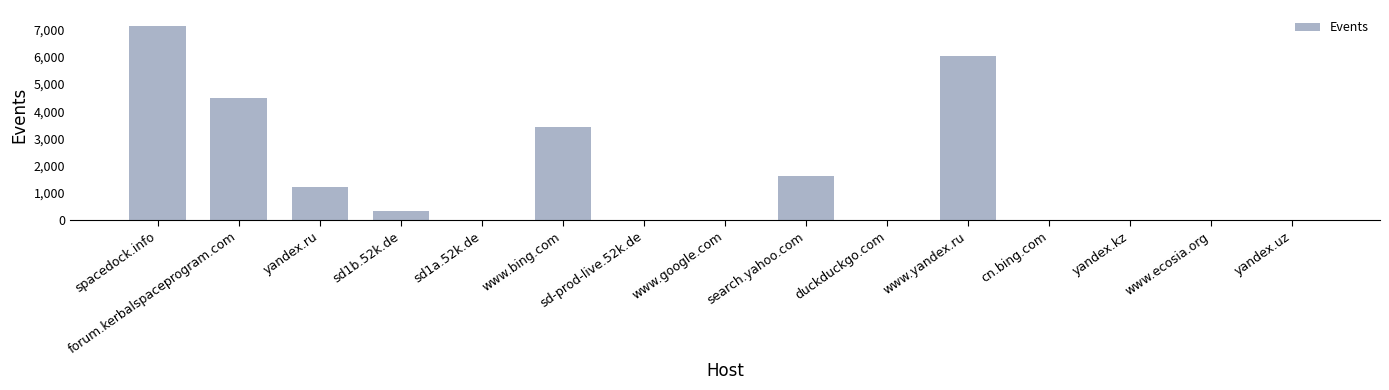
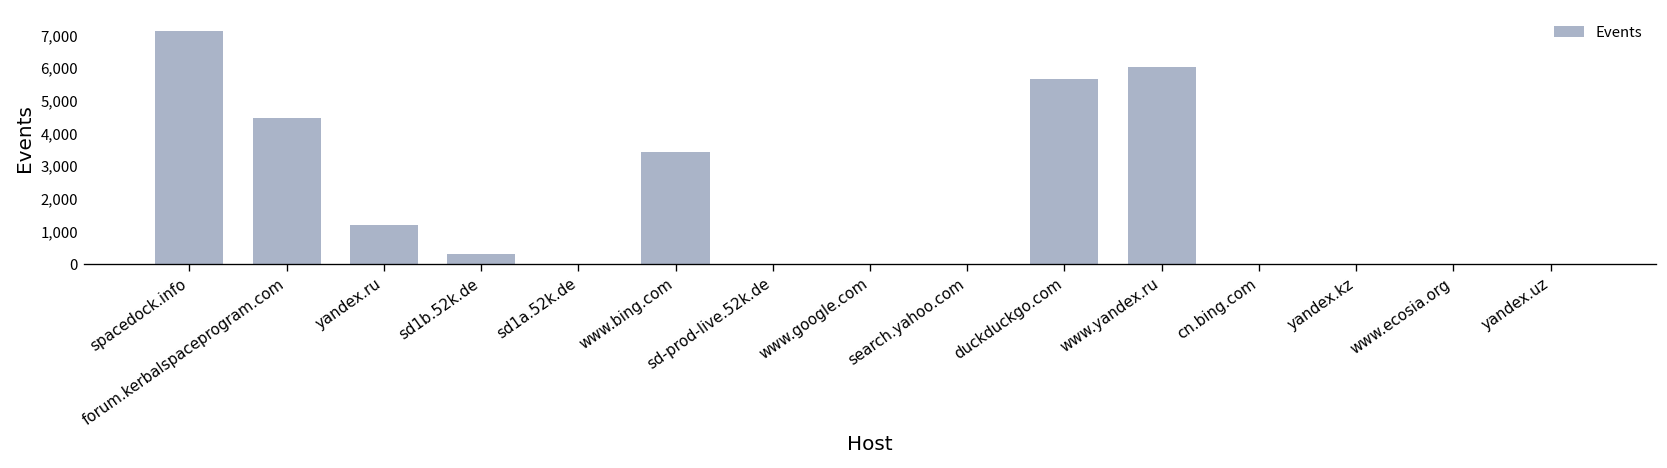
  {
    "spacedock.info": "7,100",
    "forum.kerbalspaceprogram.com": "4,500",
    "yandex.ru": "1,200",
    "sd1b.52k.de": "300",
    "www.bing.com": "3,400",
-   "search.yahoo.com": "1,600",
-   "duckduckgo.com": "0",
+   "search.yahoo.com": "0",
+   "duckduckgo.com": "5,700",
    "www.yandex.ru": "6,000"
  }
